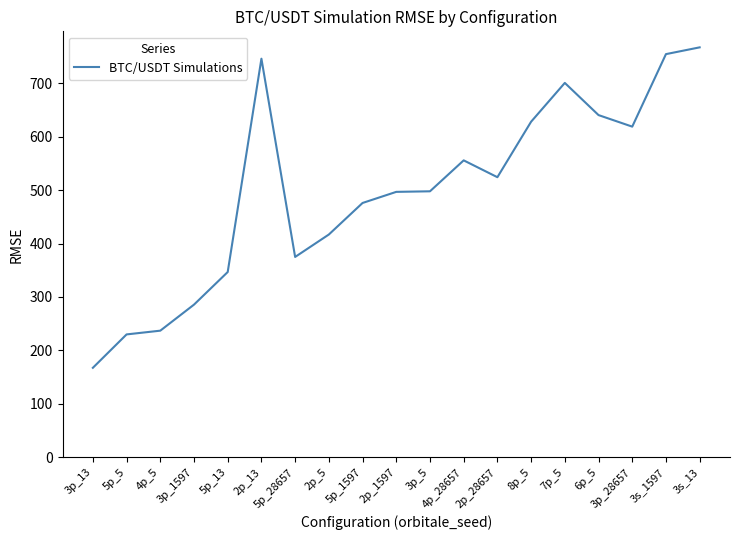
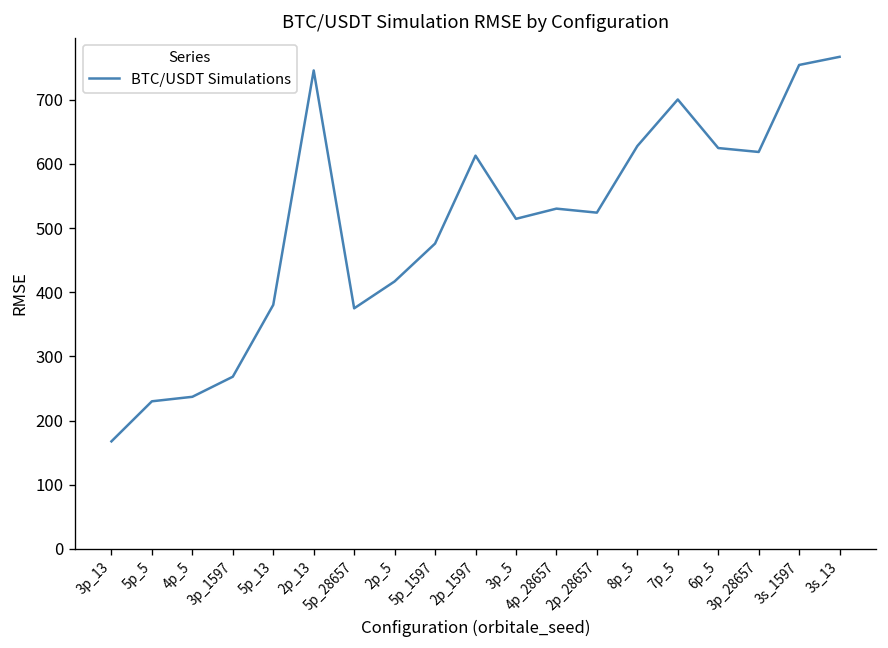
  {
    "3p_13": 170,
    "5p_5": 230,
    "4p_5": 240,
-   "3p_1597": 290,
-   "5p_13": 350,
+   "3p_1597": 270,
+   "5p_13": 380,
    "2p_13": 750,
    "5p_28657": 370,
    "2p_5": 420,
    "5p_1597": 480,
-   "2p_1597": 500,
-   "3p_5": 500,
-   "4p_28657": 560,
+   "2p_1597": 610,
+   "3p_5": 510,
+   "4p_28657": 530,
    "2p_28657": 520,
    "8p_5": 630,
    "7p_5": 700,
-   "6p_5": 640,
+   "6p_5": 620,
    "3p_28657": 620,
    "3s_1597": 750,
    "3s_13": 770
  }
